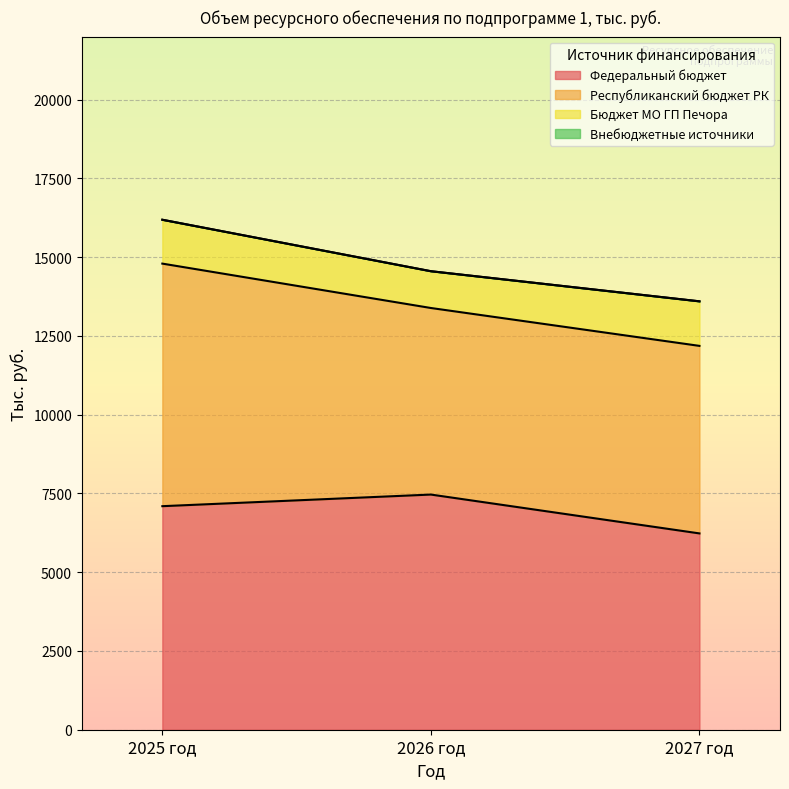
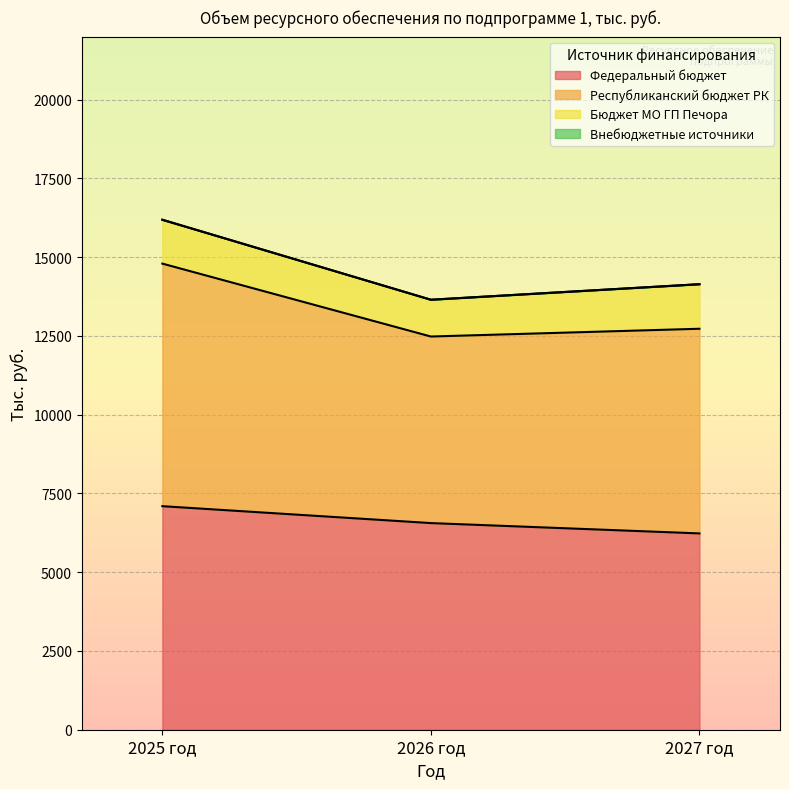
  {
    "Федеральный бюджет": {
      "2025 год": 7100,
-     "2026 год": 7500,
+     "2026 год": 6600,
      "2027 год": 6200
    },
    "Республиканский бюджет РК": {
      "2025 год": 7700,
      "2026 год": 5900,
-     "2027 год": 6000
+     "2027 год": 6500
    }
  }
